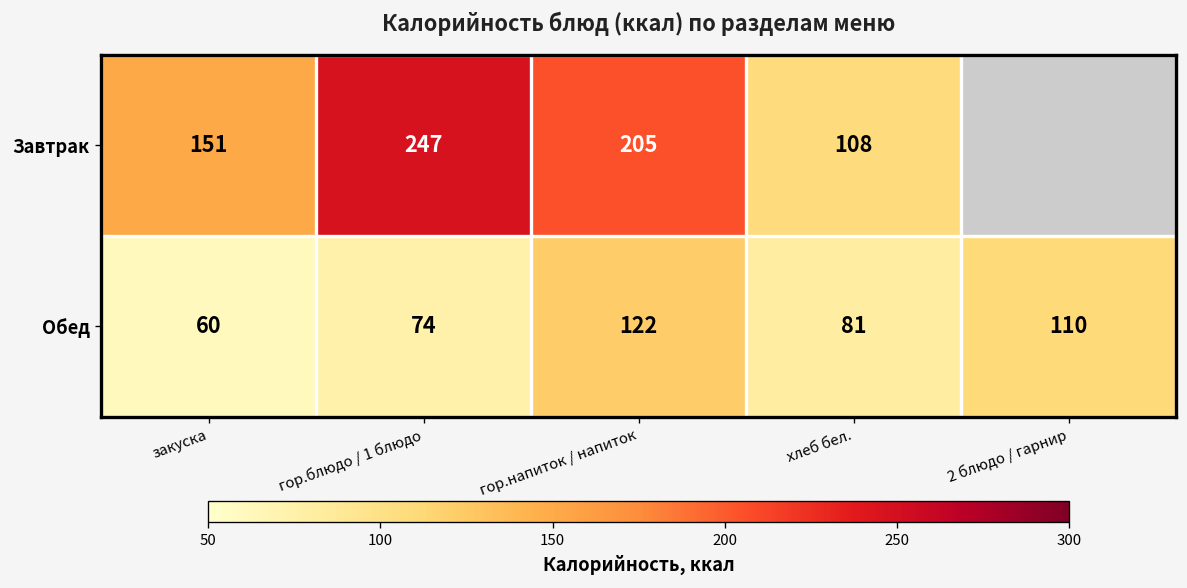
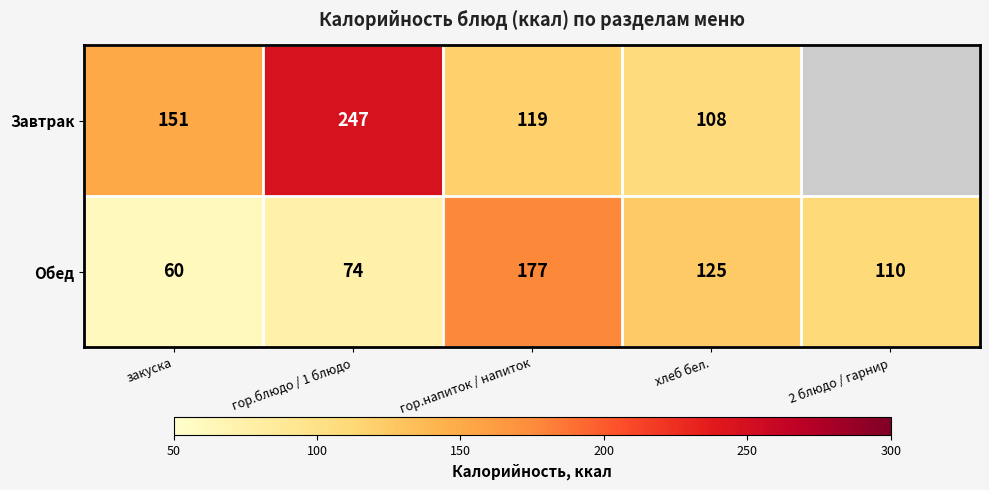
  {
    "Завтрак": {
      "закуска": 151,
      "гор.блюдо / 1 блюдо": 247,
-     "гор.напиток / напиток": 205,
+     "гор.напиток / напиток": 119,
      "хлеб бел.": 108
    },
    "Обед": {
      "закуска": 60,
      "гор.блюдо / 1 блюдо": 74,
-     "гор.напиток / напиток": 122,
-     "хлеб бел.": 81,
+     "гор.напиток / напиток": 177,
+     "хлеб бел.": 125,
      "2 блюдо / гарнир": 110
    }
  }
